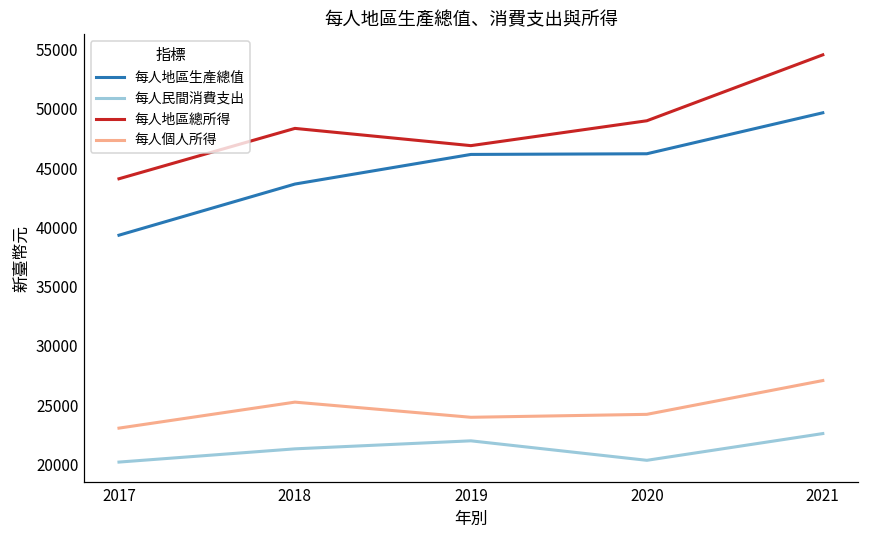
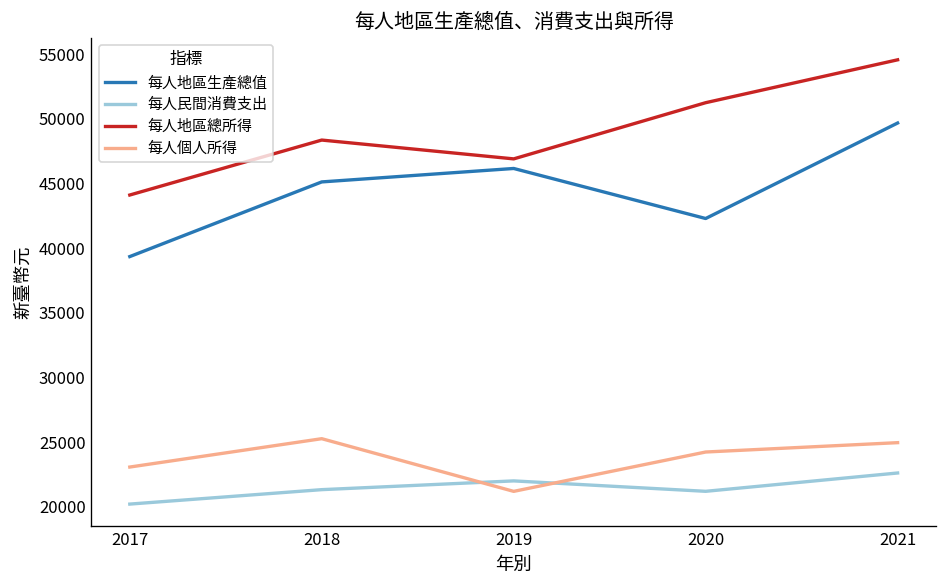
  {
    "每人地區生產總值": {
      "2017": 39300,
-     "2018": 43700,
+     "2018": 45100,
      "2019": 46200,
-     "2020": 46200,
+     "2020": 42300,
      "2021": 49700
    },
    "每人民間消費支出": {
      "2017": 20200,
      "2018": 21300,
      "2019": 22000,
-     "2020": 20300,
+     "2020": 21200,
      "2021": 22600
    },
    "每人地區總所得": {
      "2017": 44100,
      "2018": 48400,
      "2019": 46900,
-     "2020": 49000,
+     "2020": 51300,
      "2021": 54600
    },
    "每人個人所得": {
      "2017": 23100,
      "2018": 25300,
-     "2019": 24000,
+     "2019": 21200,
      "2020": 24200,
-     "2021": 27100
+     "2021": 25000
    }
  }
